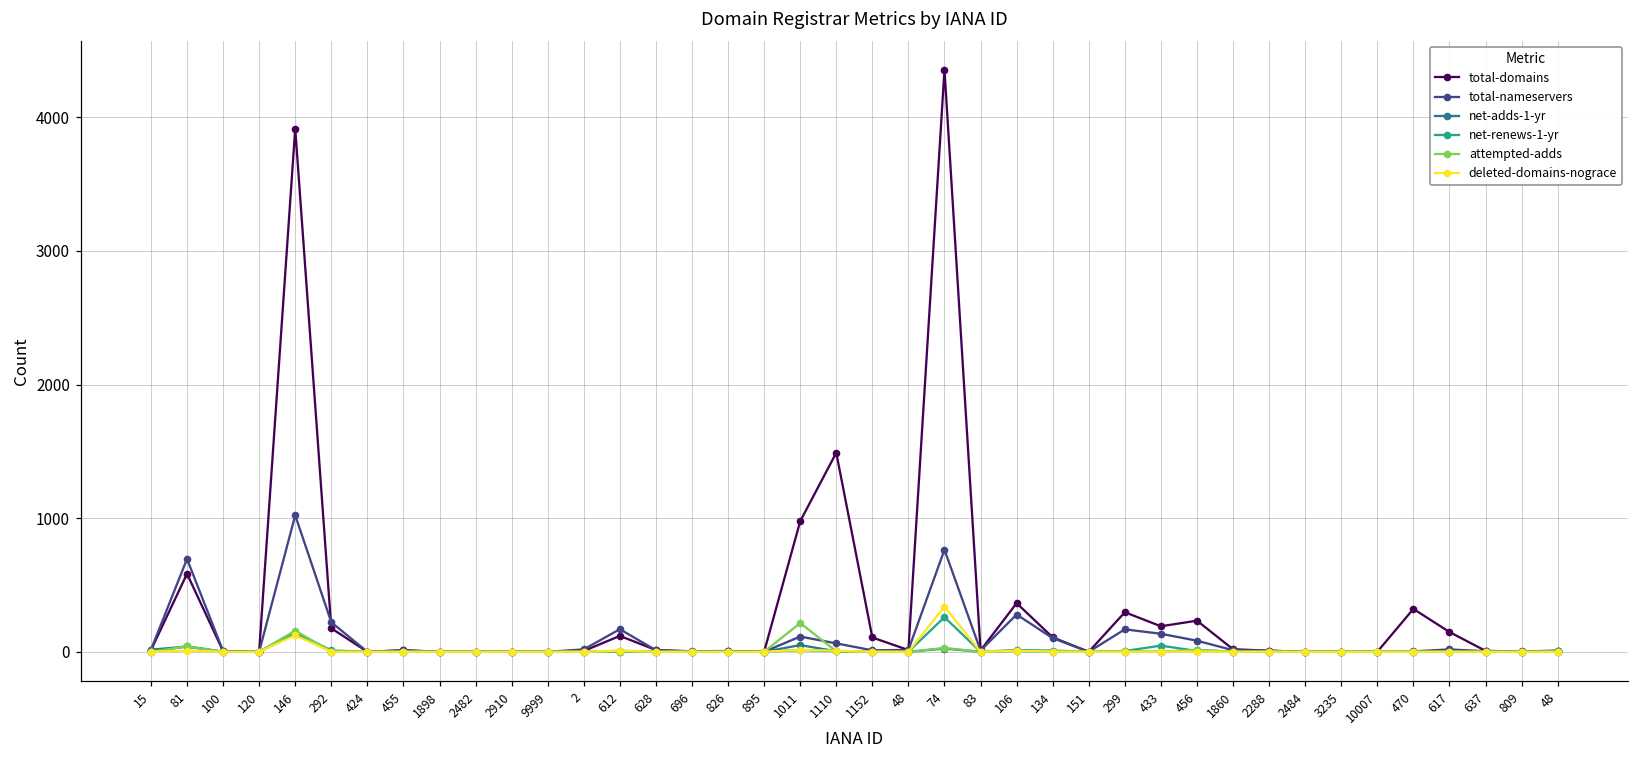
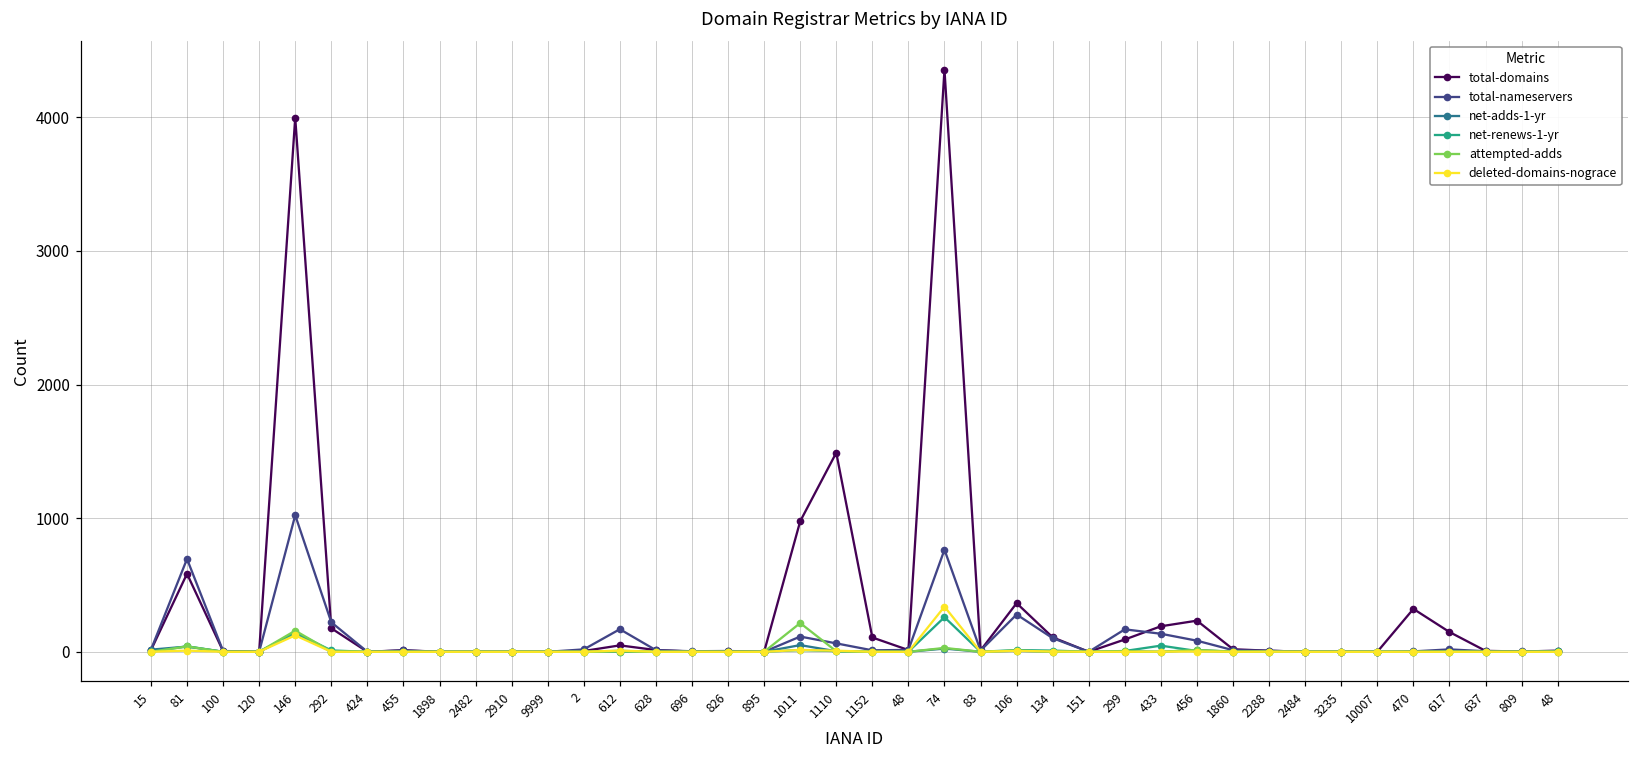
  {
    "total-domains": {
      "81": 580,
-     "146": 3920,
+     "146": 4000,
      "292": 180,
-     "612": 120,
+     "612": 50,
      "1011": 980,
      "1110": 1490,
      "1152": 110,
      "74": 4360,
      "106": 360,
-     "299": 300,
+     "299": 90,
      "433": 190,
      "456": 230,
      "470": 320,
      "617": 150
    },
    "attempted-adds": {
      "1011": 220
    },
    "deleted-domains-nograce": {
      "81": 10,
      "74": 340
    }
  }
